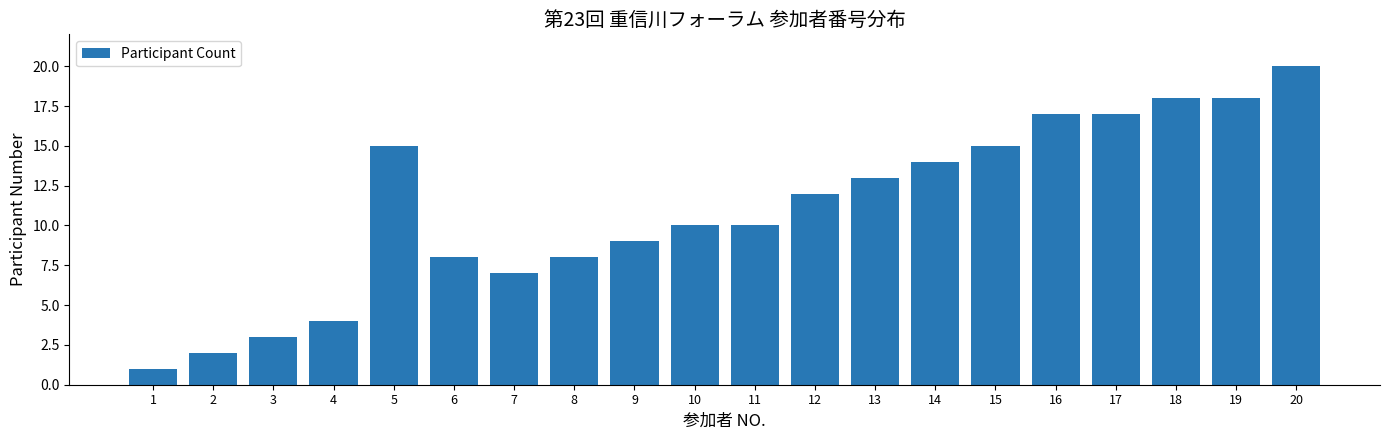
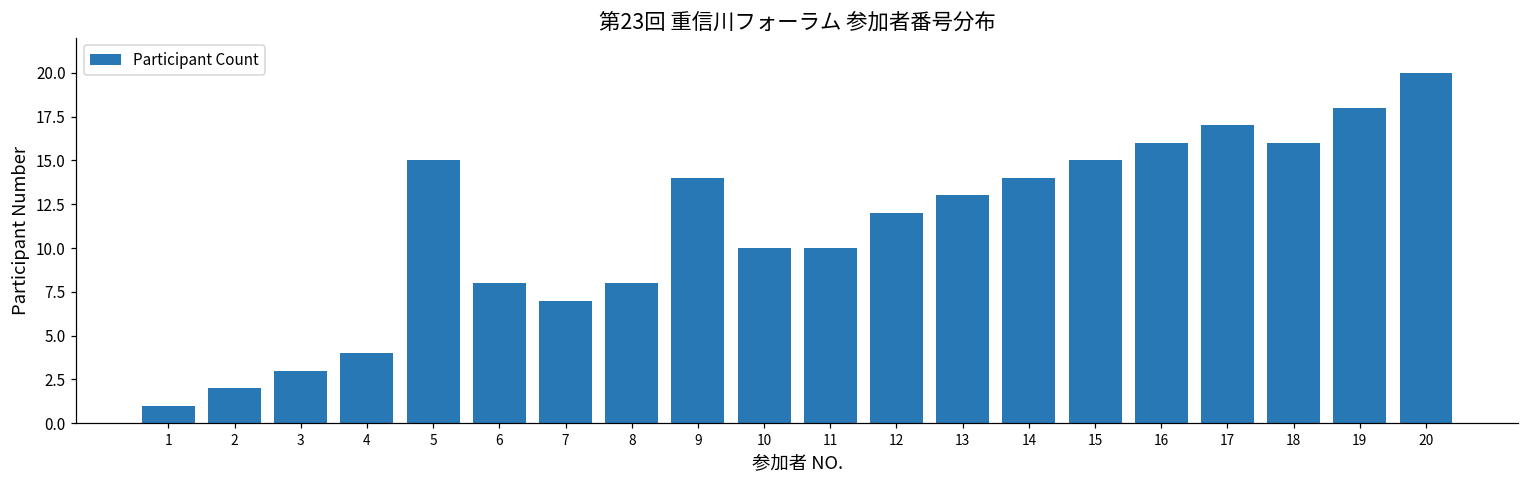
  {
    "1": 1,
    "2": 2,
    "3": 3,
    "4": 4,
    "5": 15,
    "6": 8,
    "7": 7,
    "8": 8,
-   "9": 9,
+   "9": 14,
    "10": 10,
    "11": 10,
    "12": 12,
    "13": 13,
    "14": 14,
    "15": 15,
-   "16": 17,
+   "16": 16,
    "17": 17,
-   "18": 18,
+   "18": 16,
    "19": 18,
    "20": 20
  }
